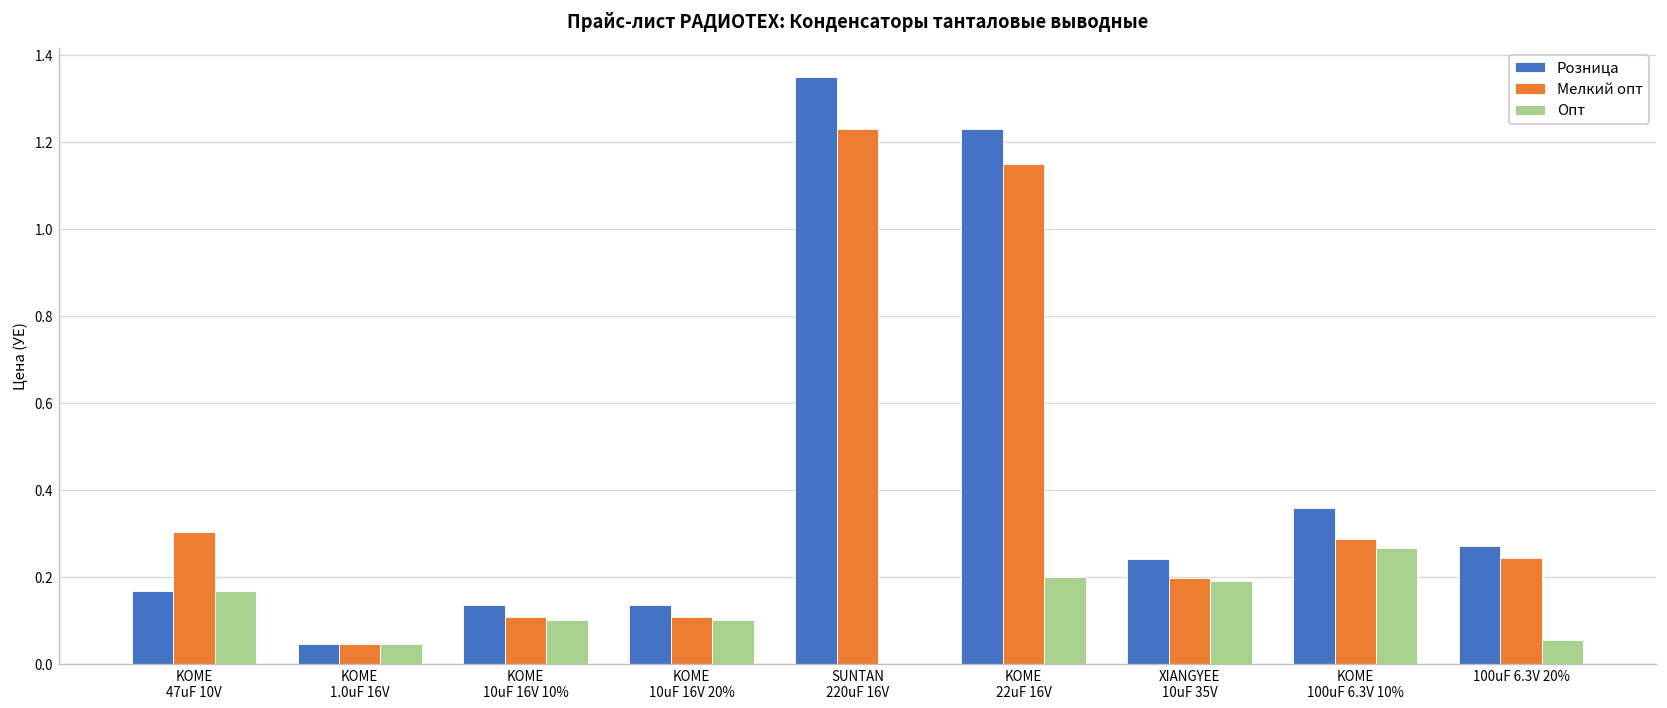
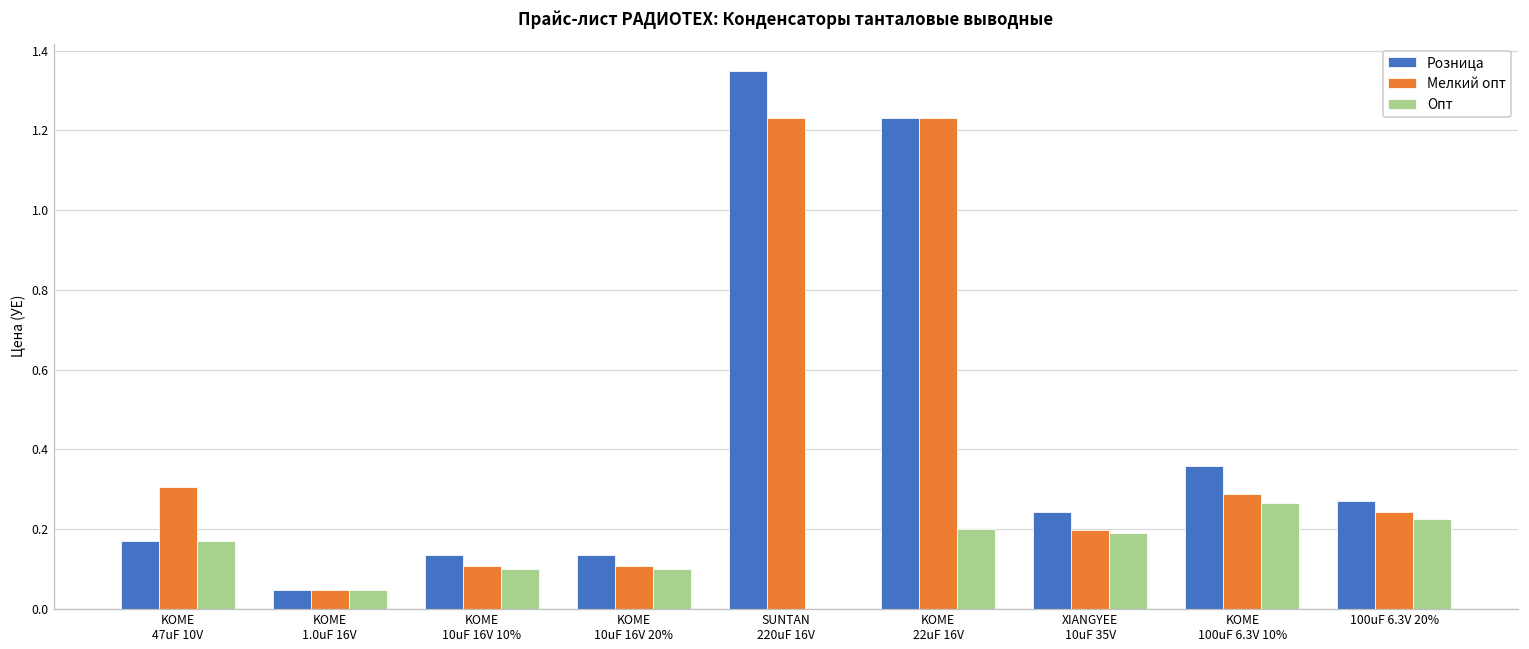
  {
    "Розница": {
      "KOME 47uF 10V": 0.17,
      "KOME 1.0uF 16V": 0.05,
      "KOME 10uF 16V 10%": 0.14,
      "KOME 10uF 16V 20%": 0.14,
      "SUNTAN 220uF 16V": 1.35,
      "KOME 22uF 16V": 1.23,
      "XIANGYEE 10uF 35V": 0.24,
      "KOME 100uF 6.3V 10%": 0.36,
      "100uF 6.3V 20%": 0.27
    },
    "Мелкий опт": {
      "KOME 47uF 10V": 0.30,
      "KOME 1.0uF 16V": 0.05,
      "KOME 10uF 16V 10%": 0.11,
      "KOME 10uF 16V 20%": 0.11,
      "SUNTAN 220uF 16V": 1.23,
-     "KOME 22uF 16V": 1.15,
+     "KOME 22uF 16V": 1.23,
      "XIANGYEE 10uF 35V": 0.20,
      "KOME 100uF 6.3V 10%": 0.29,
      "100uF 6.3V 20%": 0.24
    },
    "Опт": {
      "KOME 47uF 10V": 0.17,
      "KOME 1.0uF 16V": 0.05,
      "KOME 10uF 16V 10%": 0.10,
      "KOME 10uF 16V 20%": 0.10,
      "SUNTAN 220uF 16V": 0.00,
      "KOME 22uF 16V": 0.20,
      "XIANGYEE 10uF 35V": 0.19,
      "KOME 100uF 6.3V 10%": 0.27,
-     "100uF 6.3V 20%": 0.06
+     "100uF 6.3V 20%": 0.23
    }
  }
